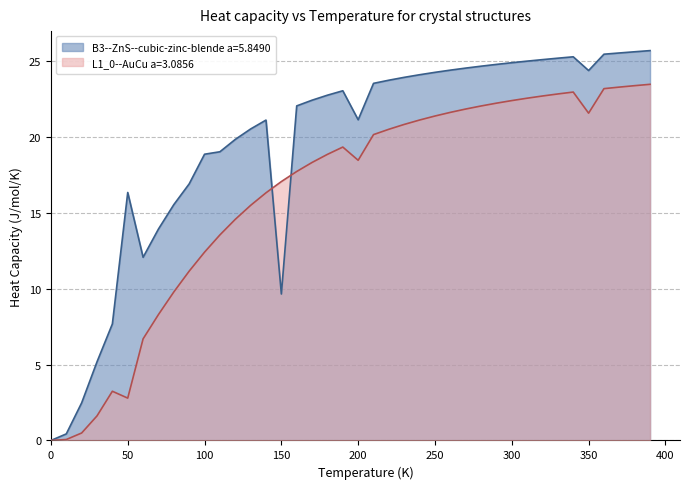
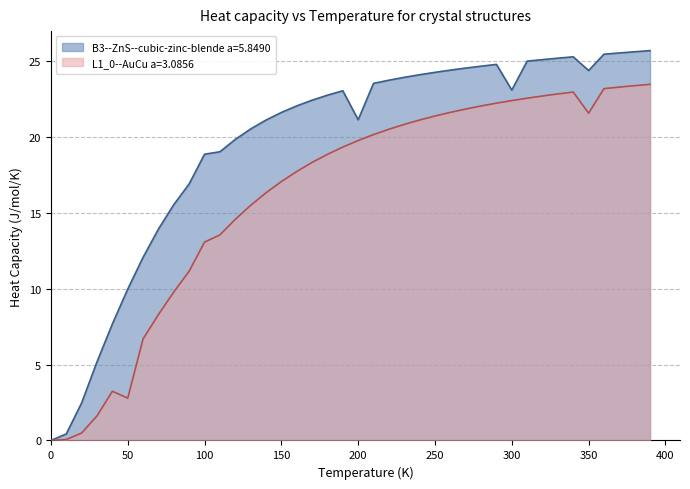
  {
    "B3--ZnS--cubic-zinc-blende a=5.8490": {
-     "50": 16.3,
+     "50": 10.0,
      "100": 18.8,
-     "150": 9.6,
+     "150": 21.6,
      "200": 21.1,
      "250": 24.2,
-     "300": 24.9,
+     "300": 23.1,
      "350": 24.4
    },
    "L1_0--AuCu a=3.0856": {
      "50": 2.8,
-     "100": 12.4,
+     "100": 13.1,
      "150": 17.0,
-     "200": 18.4,
+     "200": 19.7,
      "250": 21.4,
      "300": 22.4,
      "350": 21.5
    }
  }
